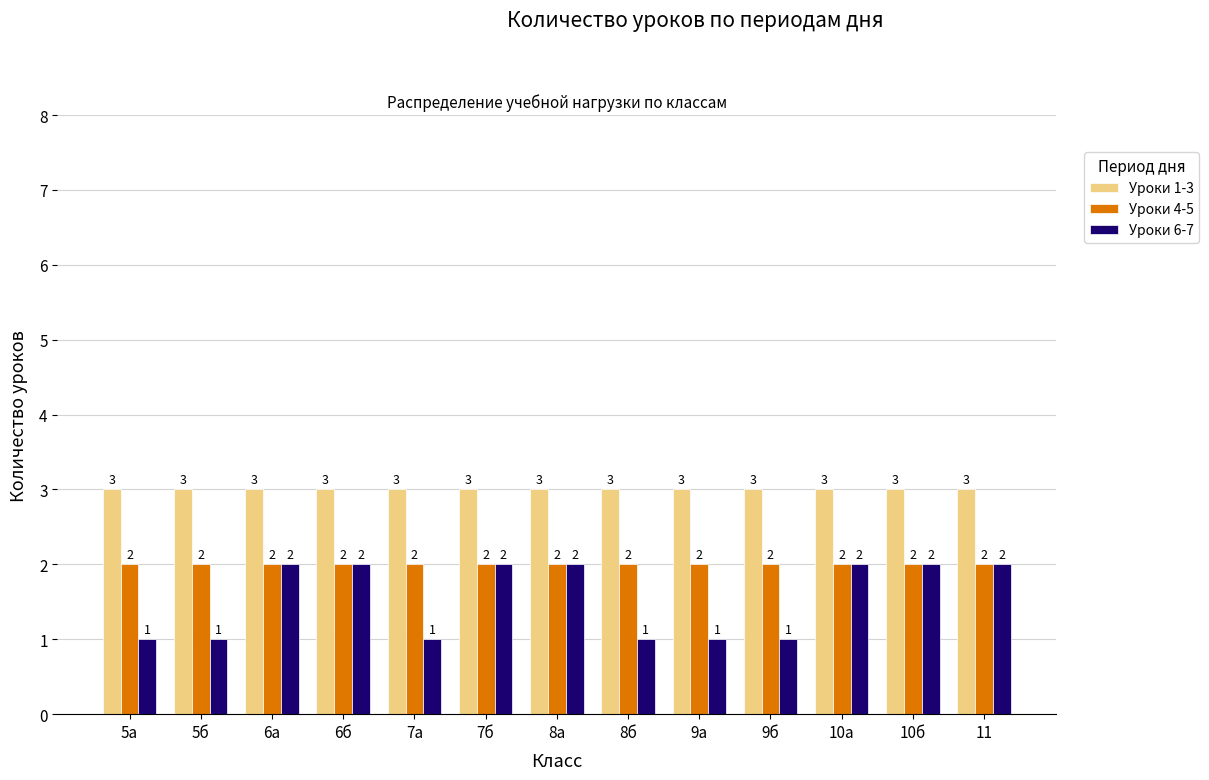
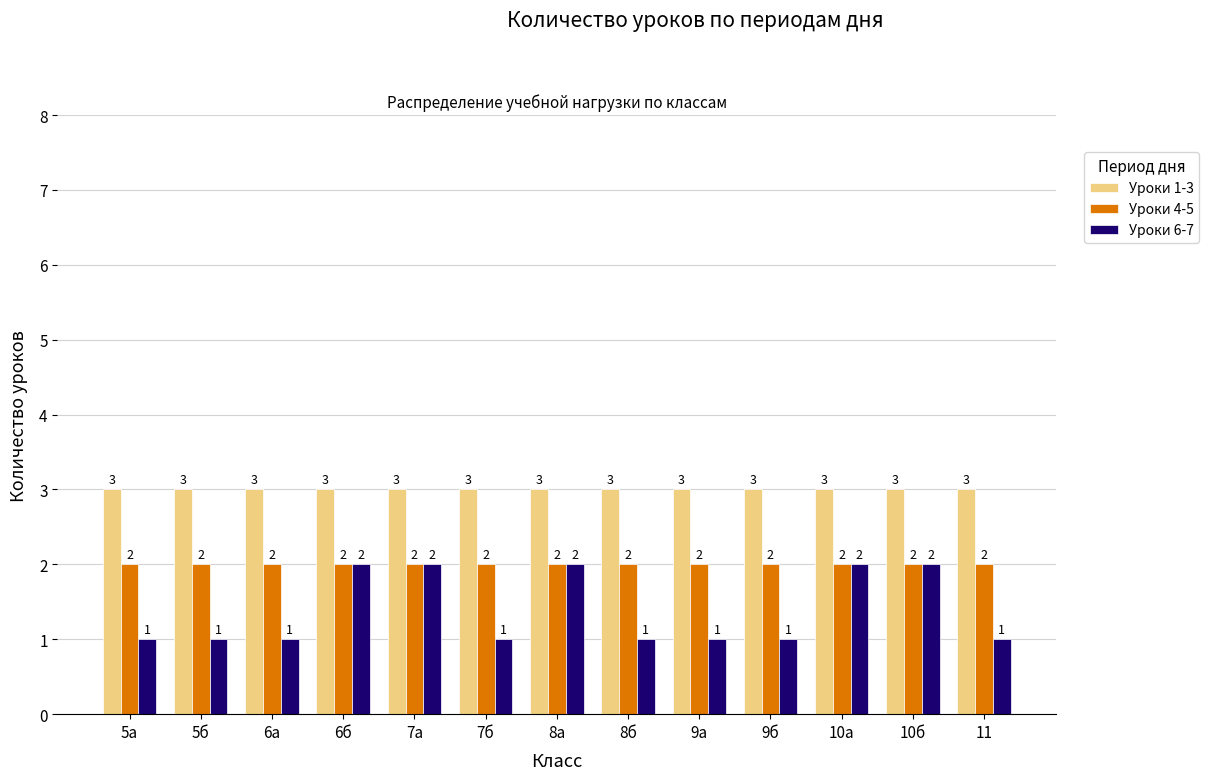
  {
    "Уроки 1-3": {
      "5а": 3,
      "5б": 3,
      "6а": 3,
      "6б": 3,
      "7а": 3,
      "7б": 3,
      "8а": 3,
      "8б": 3,
      "9а": 3,
      "9б": 3,
      "10а": 3,
      "10б": 3,
      "11": 3
    },
    "Уроки 4-5": {
      "5а": 2,
      "5б": 2,
      "6а": 2,
      "6б": 2,
      "7а": 2,
      "7б": 2,
      "8а": 2,
      "8б": 2,
      "9а": 2,
      "9б": 2,
      "10а": 2,
      "10б": 2,
      "11": 2
    },
    "Уроки 6-7": {
      "5а": 1,
      "5б": 1,
-     "6а": 2,
+     "6а": 1,
      "6б": 2,
-     "7а": 1,
-     "7б": 2,
+     "7а": 2,
+     "7б": 1,
      "8а": 2,
      "8б": 1,
      "9а": 1,
      "9б": 1,
      "10а": 2,
      "10б": 2,
-     "11": 2
+     "11": 1
    }
  }
